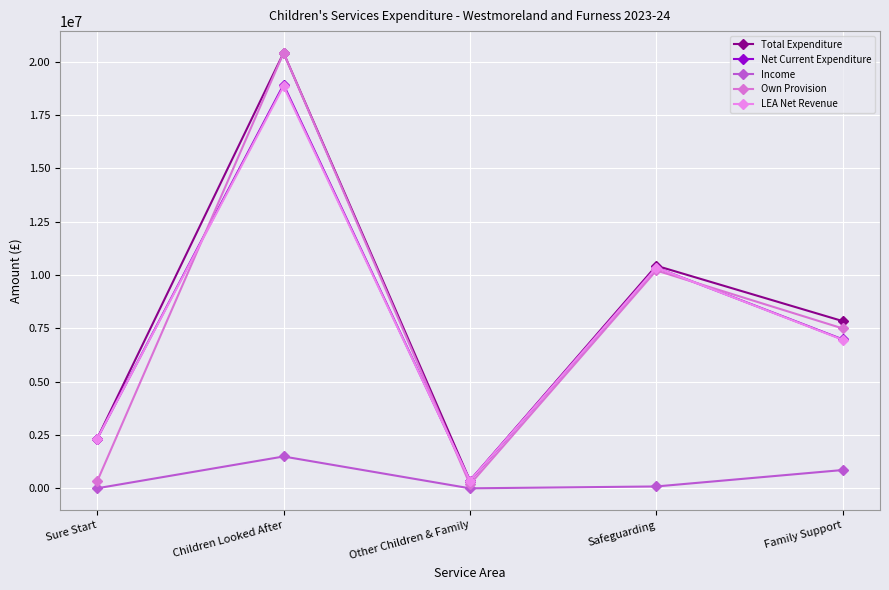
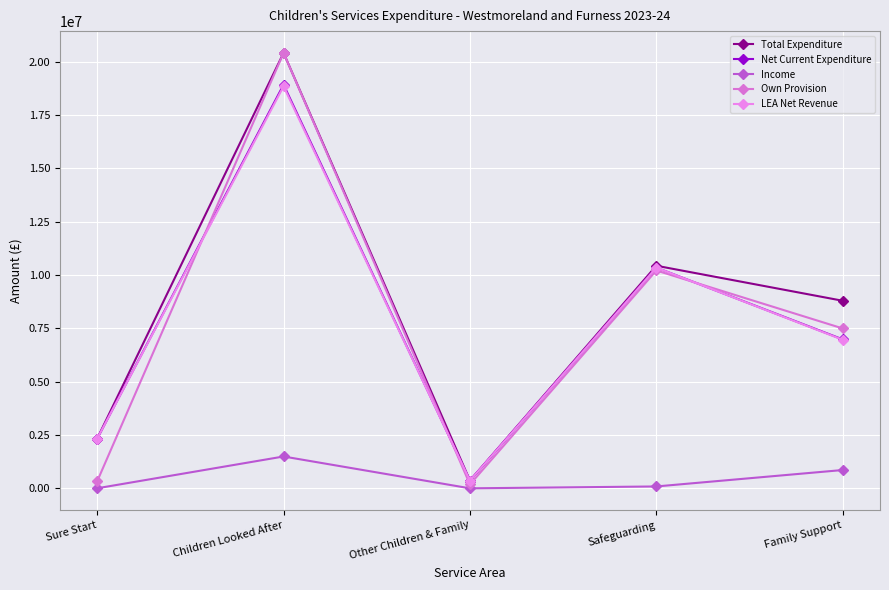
  {
    "Total Expenditure": {
-     "Family Support": 7800000
+     "Family Support": 8800000
    }
  }
